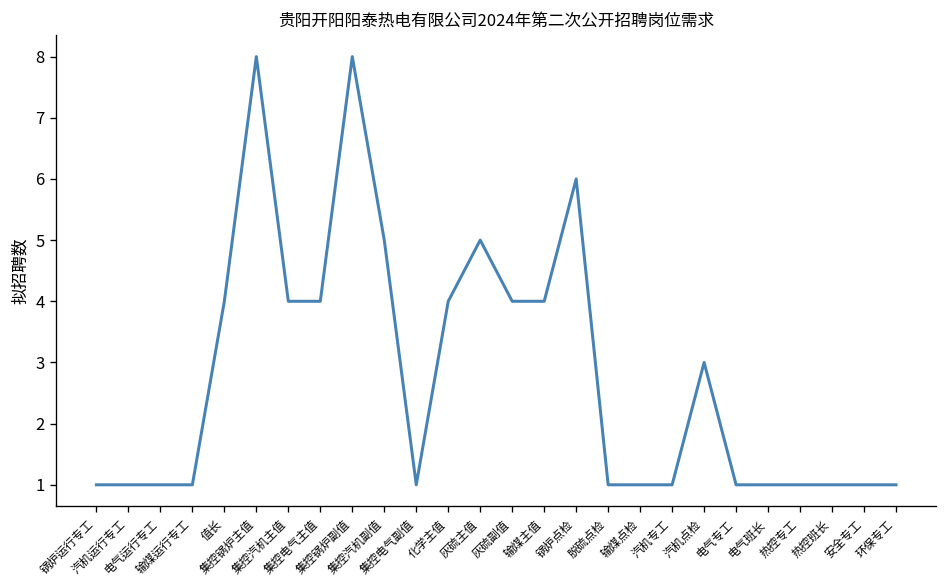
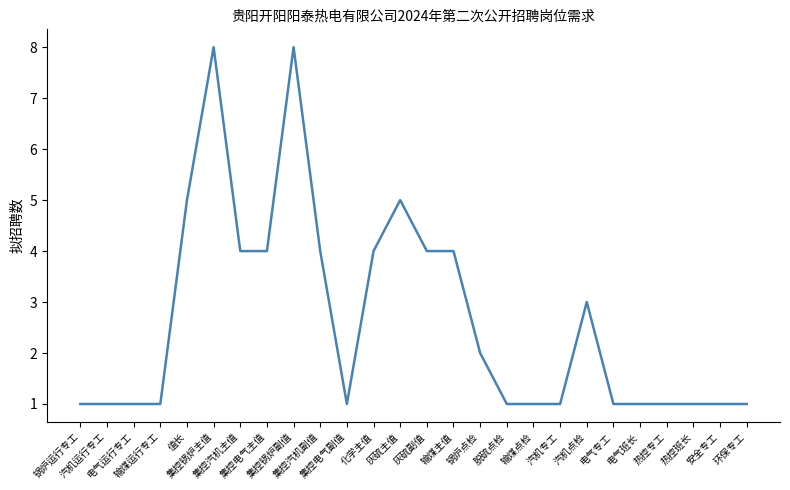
  {
    "锅炉运行专工": 1,
    "汽机运行专工": 1,
    "电气运行专工": 1,
    "输煤运行专工": 1,
-   "值长": 4,
+   "值长": 5,
    "集控锅炉主值": 8,
    "集控汽机主值": 4,
    "集控电气主值": 4,
    "集控锅炉副值": 8,
-   "集控汽机副值": 5,
+   "集控汽机副值": 4,
    "集控电气副值": 1,
    "化学主值": 4,
    "灰硫主值": 5,
    "灰硫副值": 4,
    "输煤主值": 4,
-   "锅炉点检": 6,
+   "锅炉点检": 2,
    "脱硫点检": 1,
    "输煤点检": 1,
    "汽机专工": 1,
    "汽机点检": 3,
    "电气专工": 1,
    "电气班长": 1,
    "热控专工": 1,
    "热控班长": 1,
    "安全专工": 1,
    "环保专工": 1
  }
